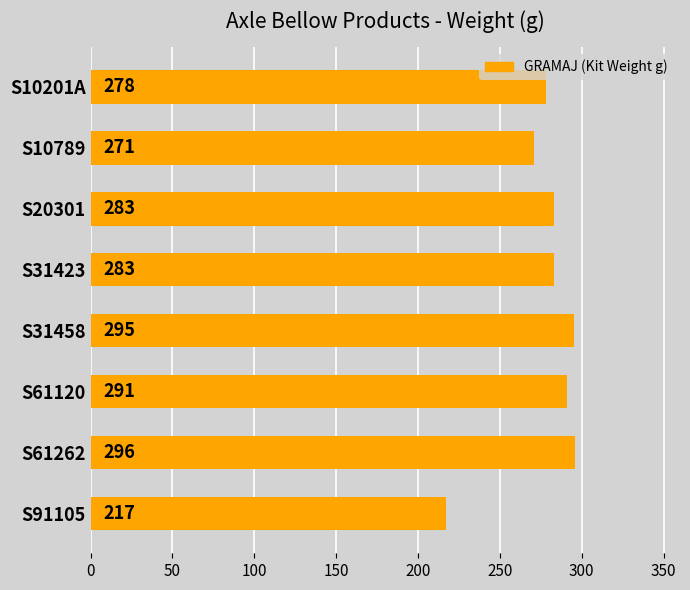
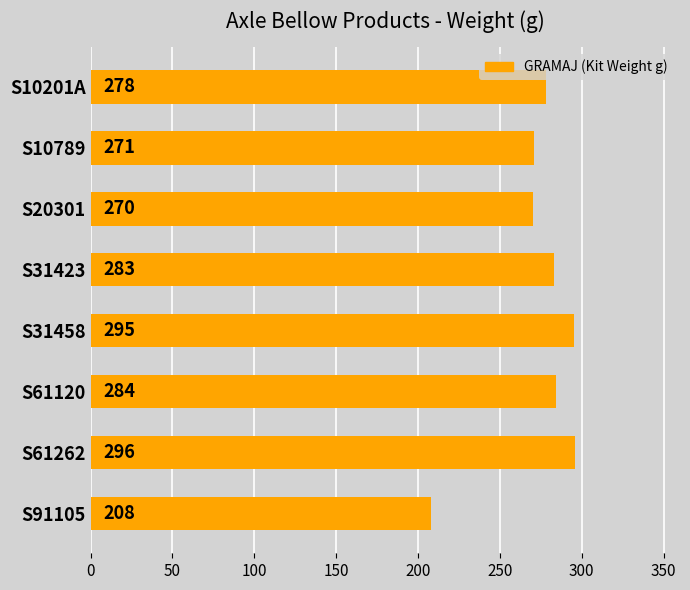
  {
    "S10201A": 278,
    "S10789": 271,
-   "S20301": 283,
+   "S20301": 270,
    "S31423": 283,
    "S31458": 295,
-   "S61120": 291,
+   "S61120": 284,
    "S61262": 296,
-   "S91105": 217
+   "S91105": 208
  }
